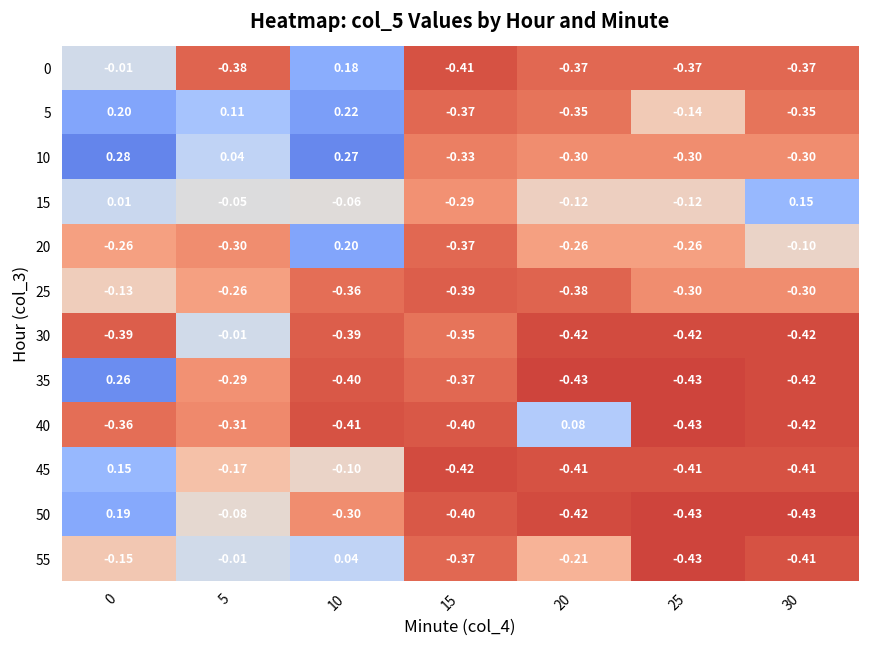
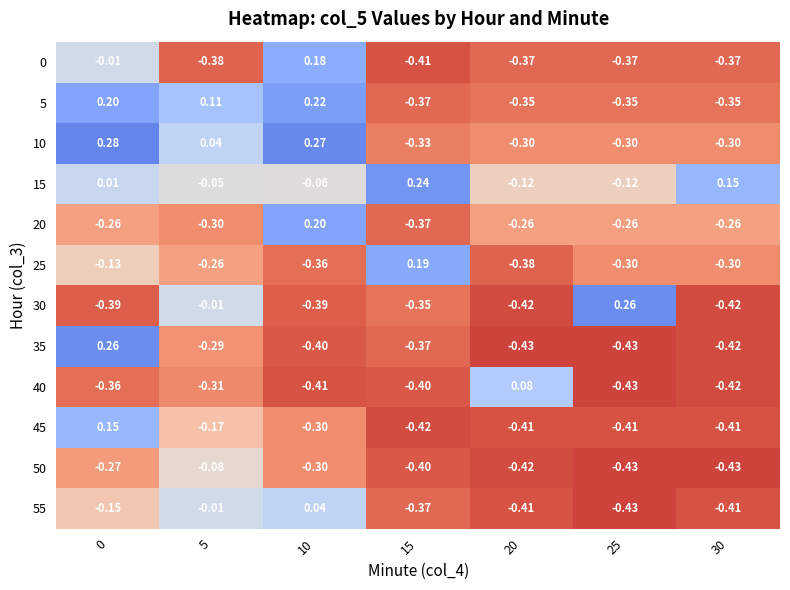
  {
    "0": {
      "5": -0.38,
      "10": 0.18,
      "15": -0.41,
      "20": -0.37,
      "25": -0.37,
      "30": -0.37
    },
    "5": {
      "0": 0.20,
      "5": 0.11,
      "10": 0.22,
      "15": -0.37,
      "20": -0.35,
-     "25": -0.14,
+     "25": -0.35,
      "30": -0.35
    },
    "10": {
      "0": 0.28,
      "5": 0.04,
      "10": 0.27,
      "15": -0.33,
      "20": -0.30,
      "25": -0.30,
      "30": -0.30
    },
    "15": {
      "0": 0.01,
-     "15": -0.29,
+     "15": 0.24,
      "20": -0.12,
      "25": -0.12,
      "30": 0.15
    },
    "20": {
      "0": -0.26,
      "5": -0.30,
      "10": 0.20,
      "15": -0.37,
      "20": -0.26,
      "25": -0.26,
-     "30": -0.10
+     "30": -0.26
    },
    "25": {
      "0": -0.13,
      "5": -0.26,
      "10": -0.36,
-     "15": -0.39,
+     "15": 0.19,
      "20": -0.38,
      "25": -0.30,
      "30": -0.30
    },
    "30": {
      "0": -0.39,
      "10": -0.39,
      "15": -0.35,
      "20": -0.42,
-     "25": -0.42,
+     "25": 0.26,
      "30": -0.42
    },
    "35": {
      "0": 0.26,
      "5": -0.29,
      "10": -0.40,
      "15": -0.37,
      "20": -0.43,
      "25": -0.43,
      "30": -0.42
    },
    "40": {
      "0": -0.36,
      "5": -0.31,
      "10": -0.41,
      "15": -0.40,
      "20": 0.08,
      "25": -0.43,
      "30": -0.42
    },
    "45": {
      "0": 0.15,
      "5": -0.17,
-     "10": -0.10,
+     "10": -0.30,
      "15": -0.42,
      "20": -0.41,
      "25": -0.41,
      "30": -0.41
    },
    "50": {
-     "0": 0.19,
+     "0": -0.27,
      "10": -0.30,
      "15": -0.40,
      "20": -0.42,
      "25": -0.43,
      "30": -0.43
    },
    "55": {
      "0": -0.15,
      "10": 0.04,
      "15": -0.37,
-     "20": -0.21,
+     "20": -0.41,
      "25": -0.43,
      "30": -0.41
    }
  }
